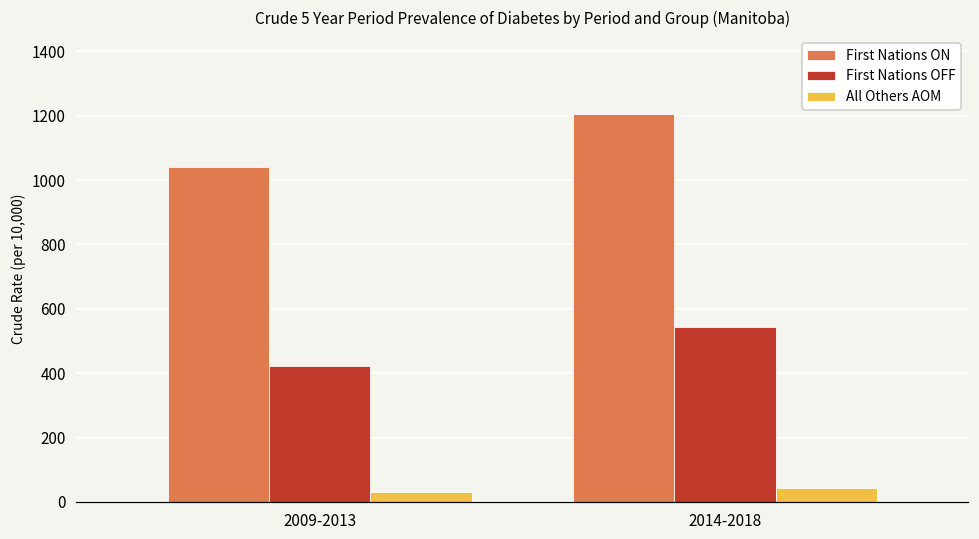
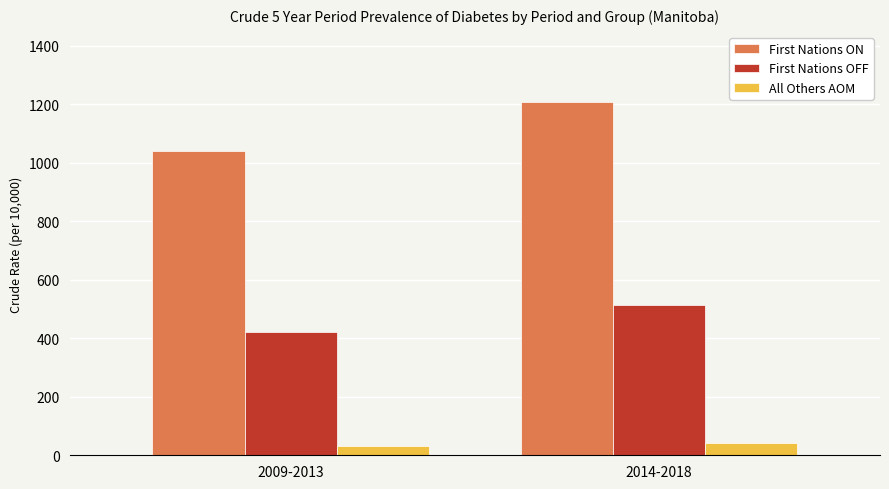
  {
    "First Nations ON": {
      "2009-2013": 1040,
      "2014-2018": 1210
    },
    "First Nations OFF": {
      "2009-2013": 420,
-     "2014-2018": 540
+     "2014-2018": 510
    },
    "All Others AOM": {
      "2009-2013": 30,
      "2014-2018": 40
    }
  }
